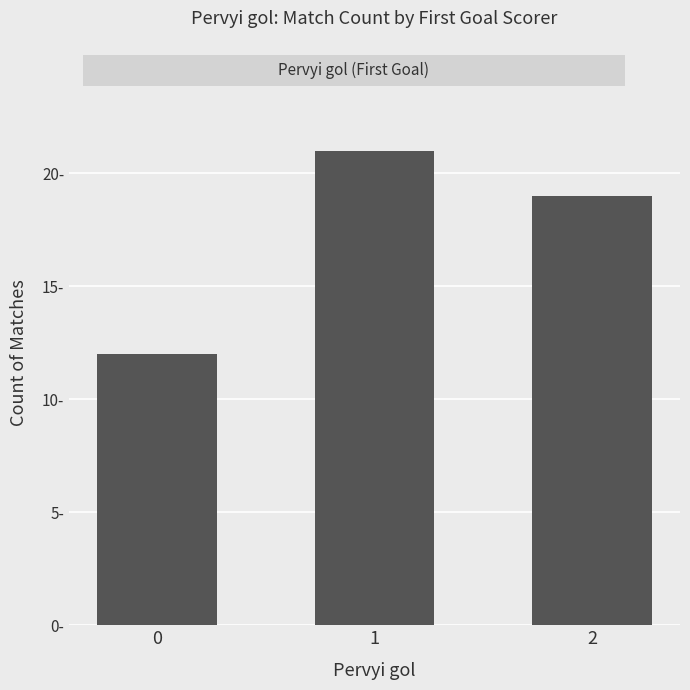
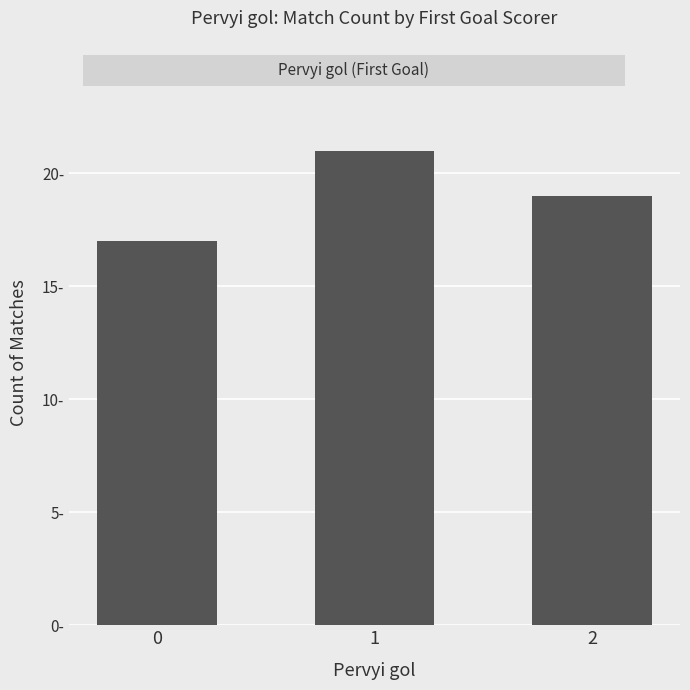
  {
-   "0": "12-",
+   "0": "17-",
    "1": "21-",
    "2": "19-"
  }
